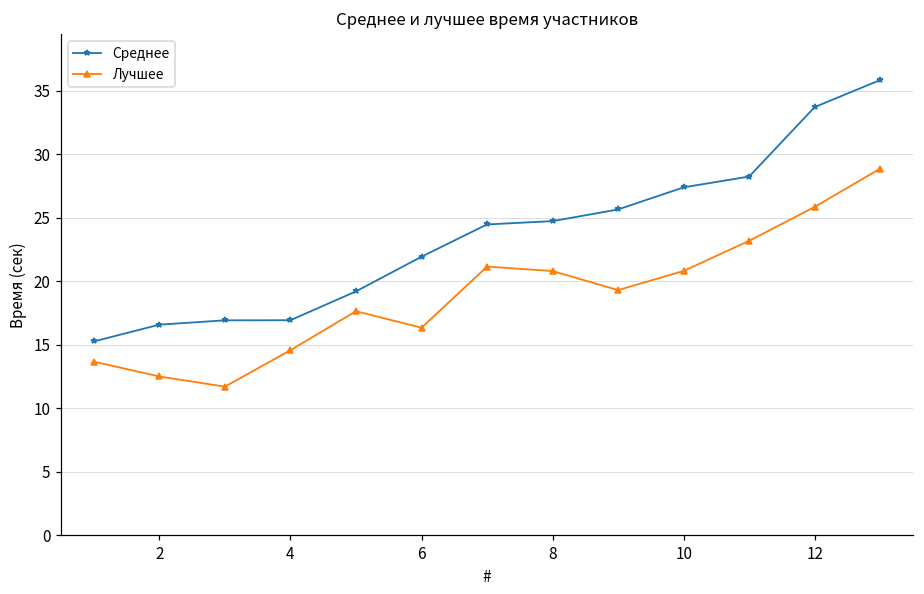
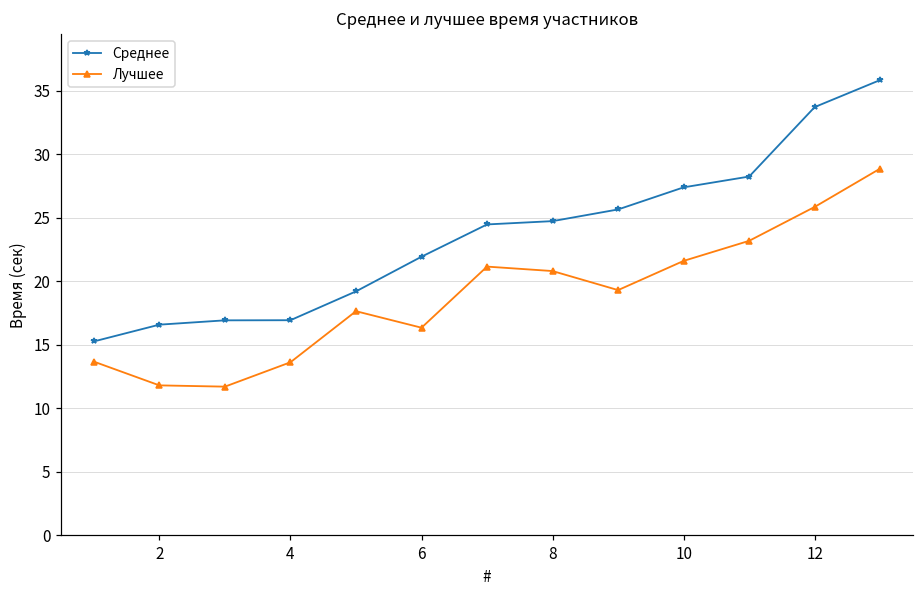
  {
    "Среднее": {
      "2": 16.6,
      "4": 16.9,
      "6": 21.9,
      "8": 24.7,
      "10": 27.4,
      "12": 33.7
    },
    "Лучшее": {
-     "2": 12.5,
-     "4": 14.6,
+     "2": 11.8,
+     "4": 13.6,
      "6": 16.4,
      "8": 20.8,
-     "10": 20.8,
+     "10": 21.6,
      "12": 25.9
    }
  }
